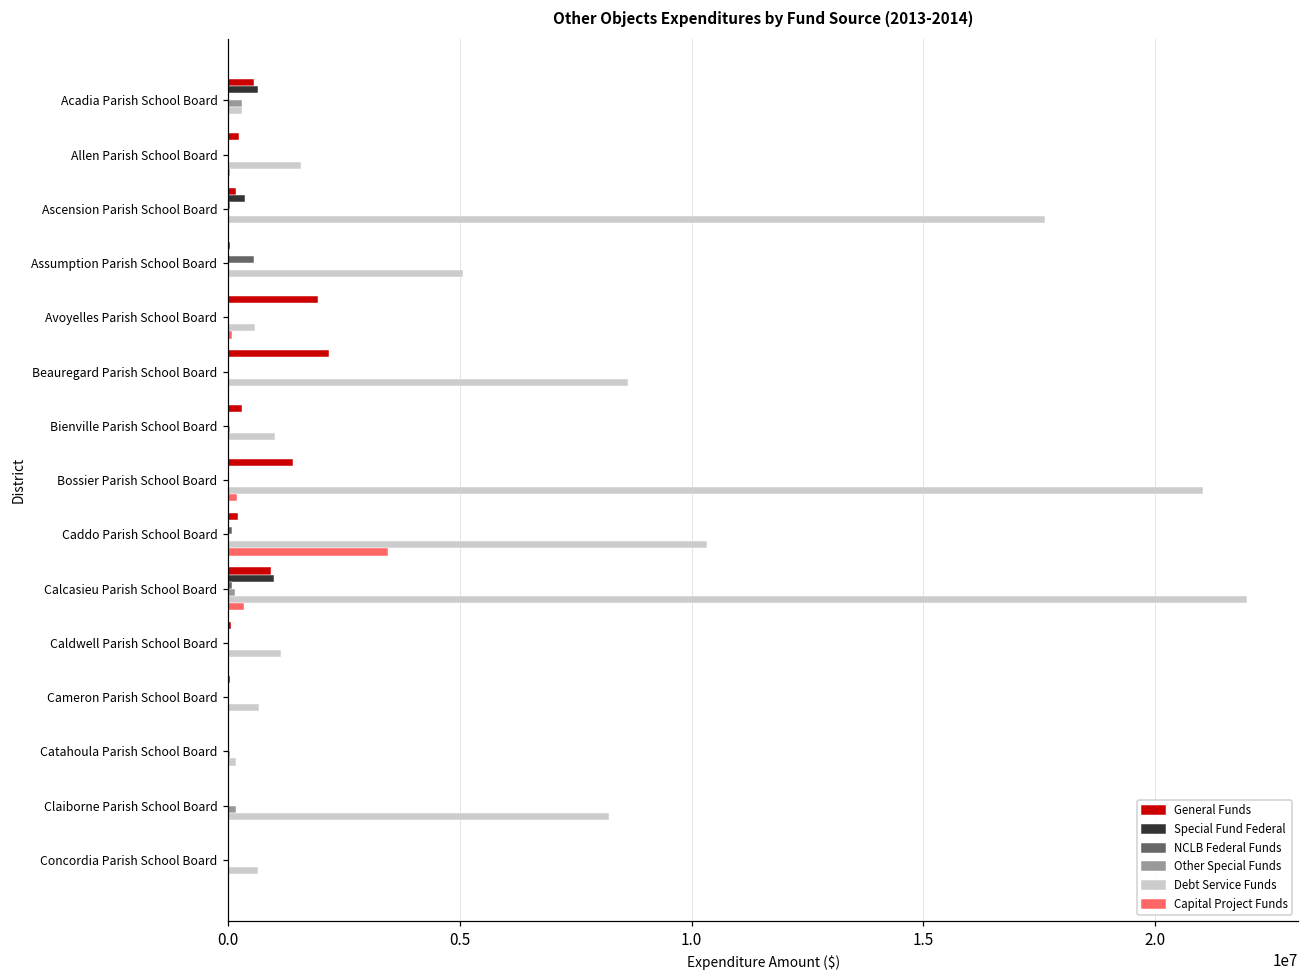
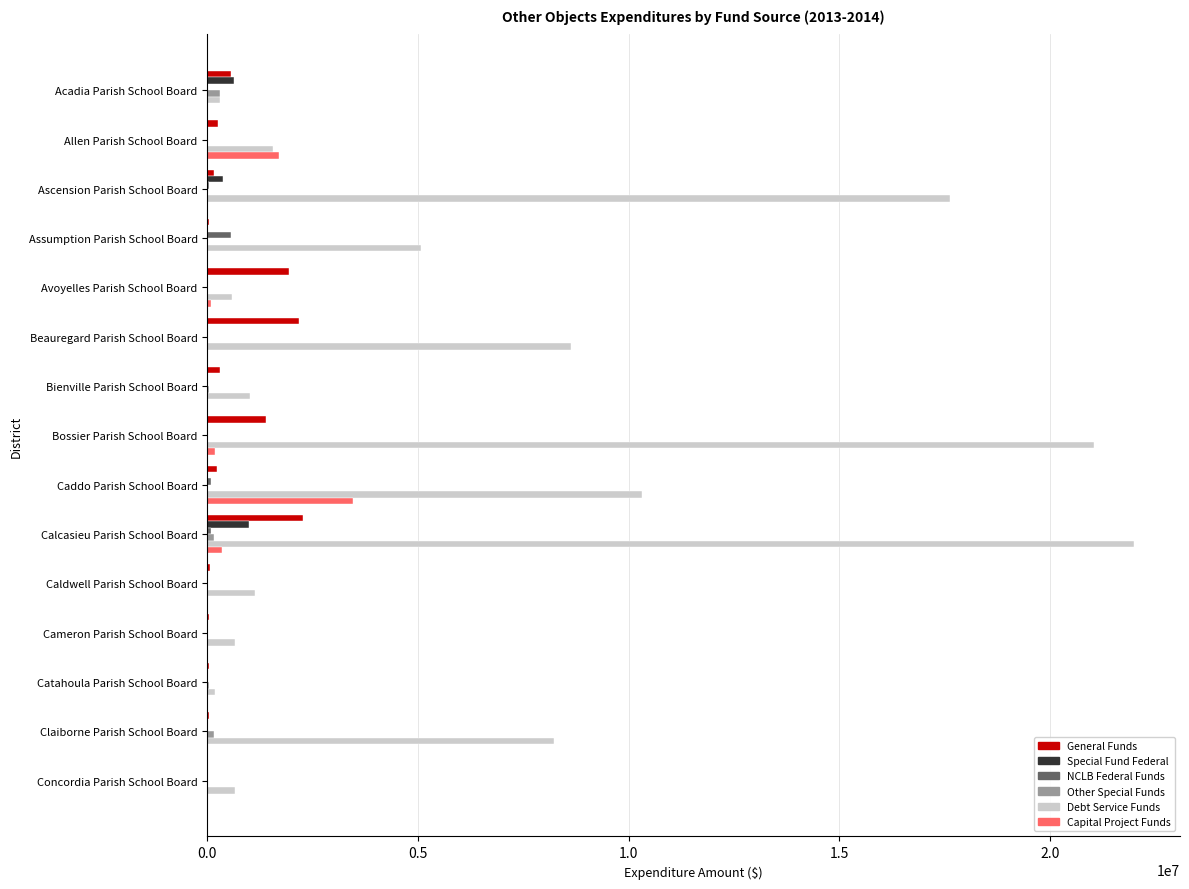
  {
    "General Funds": {
      "Acadia Parish School Board": 600000,
      "Allen Parish School Board": 200000,
      "Ascension Parish School Board": 200000,
      "Avoyelles Parish School Board": 1900000,
      "Beauregard Parish School Board": 2200000,
      "Bienville Parish School Board": 300000,
      "Bossier Parish School Board": 1400000,
      "Caddo Parish School Board": 200000,
-     "Calcasieu Parish School Board": 900000
+     "Calcasieu Parish School Board": 2300000
    },
    "Special Fund Federal": {
      "Acadia Parish School Board": 600000,
      "Allen Parish School Board": 0,
      "Ascension Parish School Board": 400000,
      "Avoyelles Parish School Board": 0,
      "Bienville Parish School Board": 0,
      "Calcasieu Parish School Board": 1000000,
      "Caldwell Parish School Board": 0,
      "Cameron Parish School Board": 0,
      "Catahoula Parish School Board": 0,
      "Claiborne Parish School Board": 0,
      "Concordia Parish School Board": 0
    },
    "NCLB Federal Funds": {
      "Assumption Parish School Board": 600000,
      "Beauregard Parish School Board": 0,
      "Bienville Parish School Board": 0,
      "Caddo Parish School Board": 100000,
      "Calcasieu Parish School Board": 100000,
      "Caldwell Parish School Board": 0,
      "Cameron Parish School Board": 0,
      "Catahoula Parish School Board": 0,
      "Concordia Parish School Board": 0
    },
    "Other Special Funds": {
      "Acadia Parish School Board": 300000,
      "Assumption Parish School Board": 0,
      "Caddo Parish School Board": 0,
      "Calcasieu Parish School Board": 200000,
      "Claiborne Parish School Board": 200000
    },
    "Debt Service Funds": {
      "Acadia Parish School Board": 300000,
      "Allen Parish School Board": 1600000,
      "Ascension Parish School Board": 17600000,
      "Assumption Parish School Board": 5100000,
      "Avoyelles Parish School Board": 600000,
      "Beauregard Parish School Board": 8600000,
      "Bienville Parish School Board": 1000000,
      "Bossier Parish School Board": 21000000,
      "Caddo Parish School Board": 10300000,
      "Calcasieu Parish School Board": 22000000,
      "Caldwell Parish School Board": 1100000,
      "Cameron Parish School Board": 700000,
      "Catahoula Parish School Board": 200000,
      "Claiborne Parish School Board": 8200000,
      "Concordia Parish School Board": 600000
    },
    "Capital Project Funds": {
      "Acadia Parish School Board": 0,
-     "Allen Parish School Board": 0,
+     "Allen Parish School Board": 1700000,
      "Ascension Parish School Board": 0,
      "Assumption Parish School Board": 0,
      "Avoyelles Parish School Board": 100000,
      "Beauregard Parish School Board": 0,
      "Bienville Parish School Board": 0,
      "Bossier Parish School Board": 200000,
      "Caddo Parish School Board": 3500000,
      "Calcasieu Parish School Board": 300000,
      "Caldwell Parish School Board": 0,
      "Cameron Parish School Board": 0,
      "Catahoula Parish School Board": 0,
      "Claiborne Parish School Board": 0,
      "Concordia Parish School Board": 0
    }
  }
